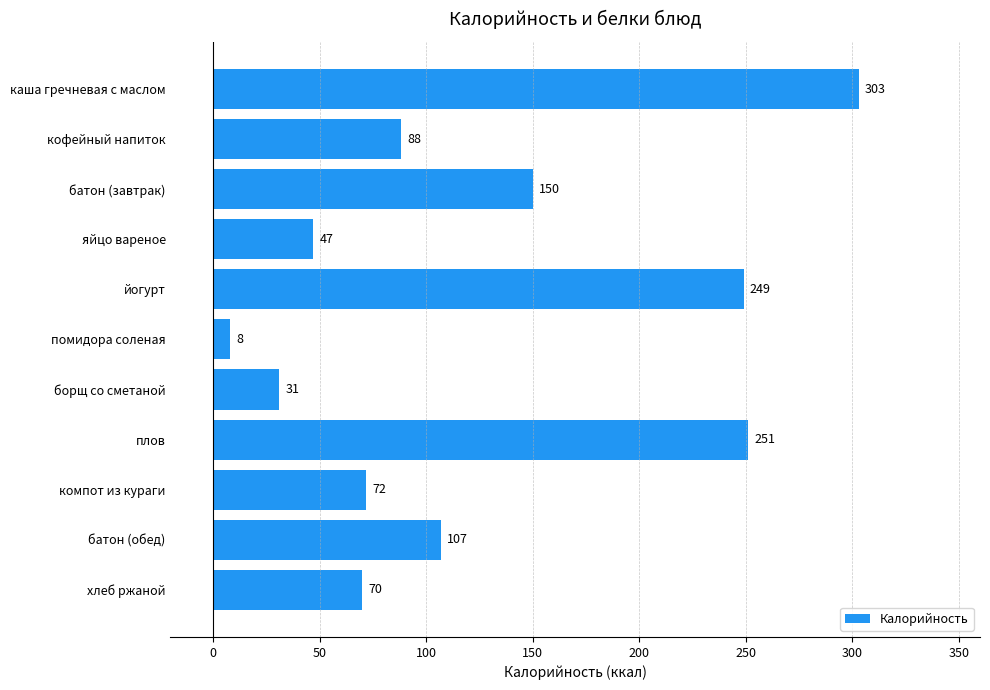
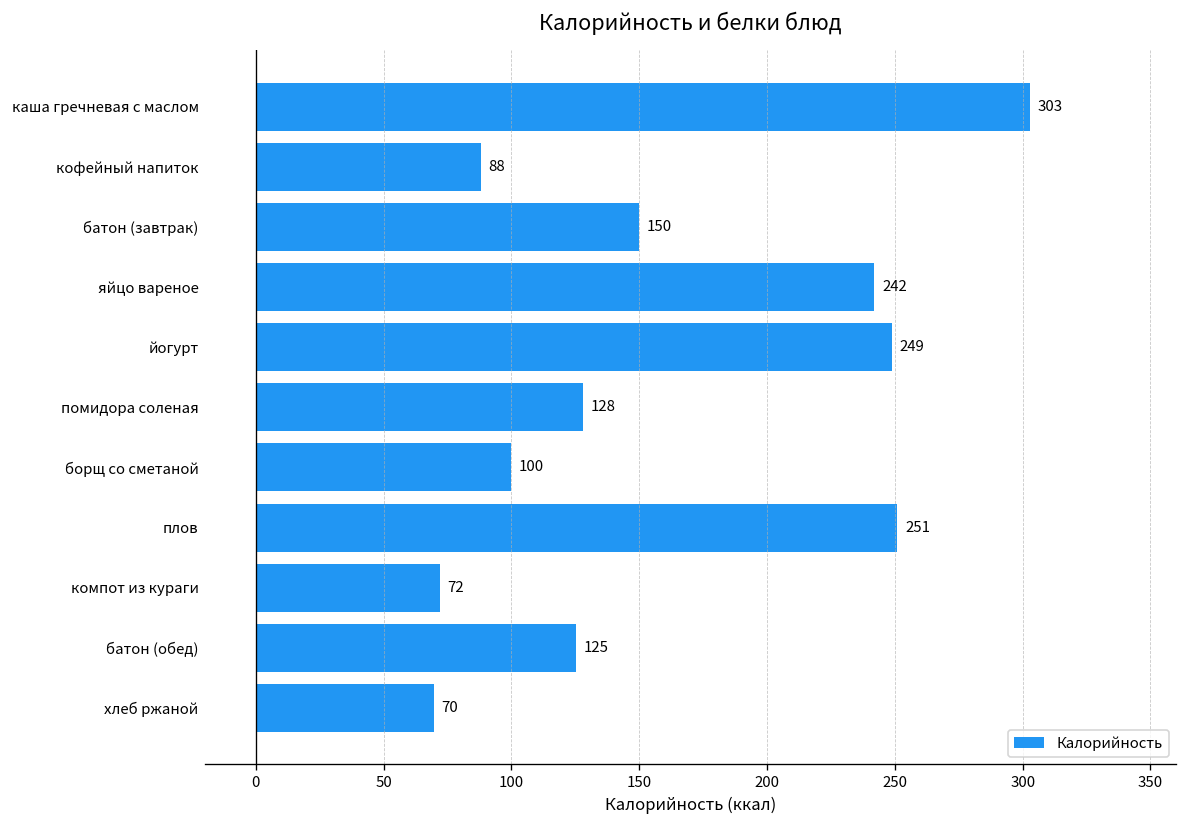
  {
    "каша гречневая с маслом": 303,
    "кофейный напиток": 88,
    "батон (завтрак)": 150,
-   "яйцо вареное": 47,
+   "яйцо вареное": 242,
    "йогурт": 249,
-   "помидора соленая": 8,
-   "борщ со сметаной": 31,
+   "помидора соленая": 128,
+   "борщ со сметаной": 100,
    "плов": 251,
    "компот из кураги": 72,
-   "батон (обед)": 107,
+   "батон (обед)": 125,
    "хлеб ржаной": 70
  }
